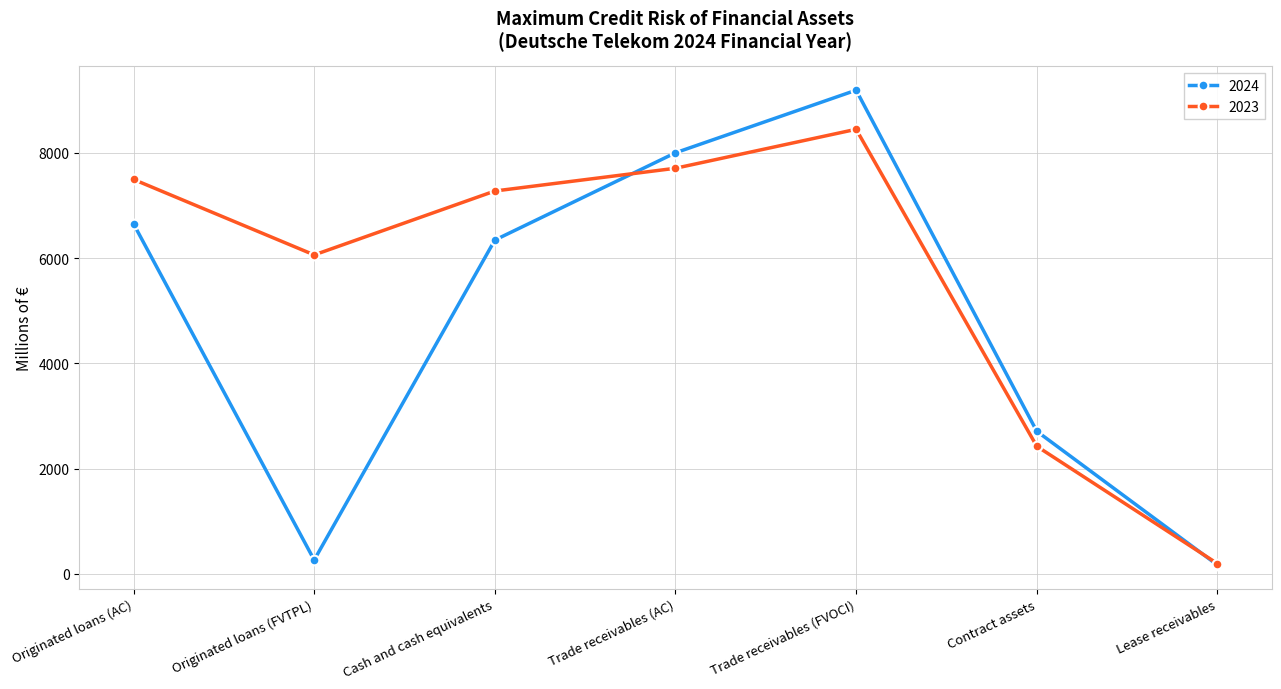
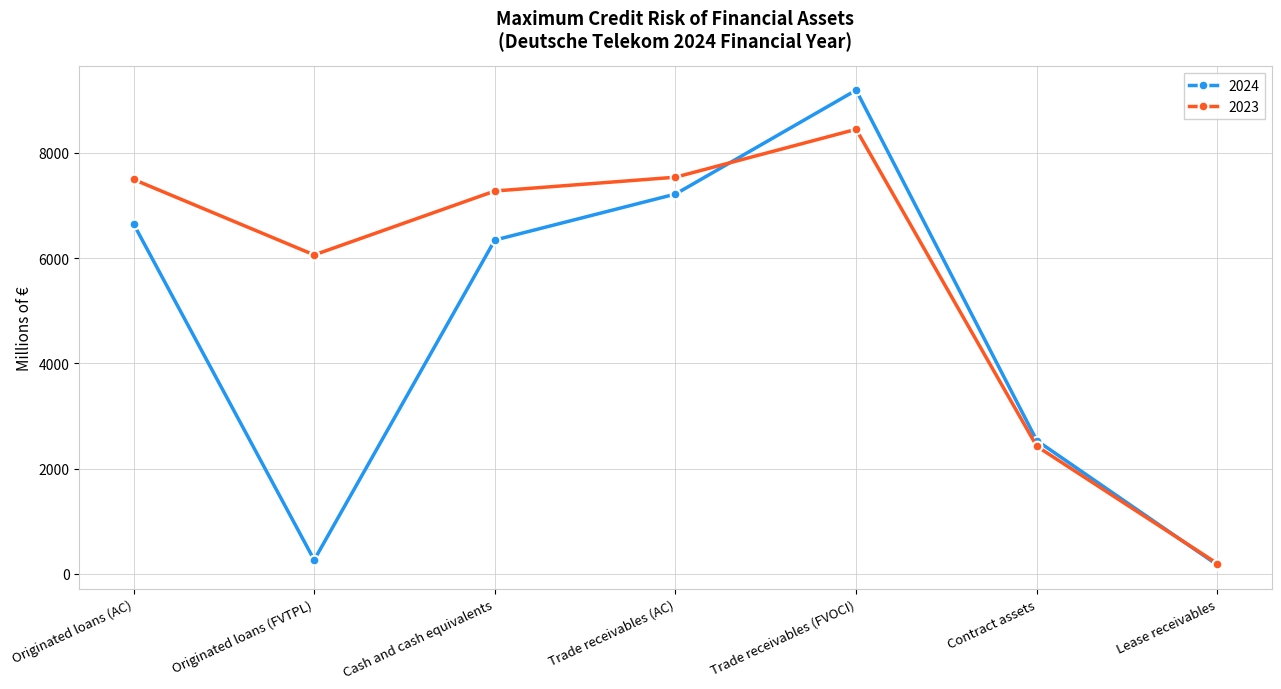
  {
    "2024": {
      "Originated loans (AC)": 6700,
      "Originated loans (FVTPL)": 300,
      "Cash and cash equivalents": 6300,
-     "Trade receivables (AC)": 8000,
+     "Trade receivables (AC)": 7200,
      "Trade receivables (FVOCI)": 9200,
-     "Contract assets": 2700
+     "Contract assets": 2500
    },
    "2023": {
      "Originated loans (AC)": 7500,
      "Originated loans (FVTPL)": 6100,
      "Cash and cash equivalents": 7300,
-     "Trade receivables (AC)": 7700,
+     "Trade receivables (AC)": 7500,
      "Trade receivables (FVOCI)": 8400,
      "Contract assets": 2400
    }
  }
